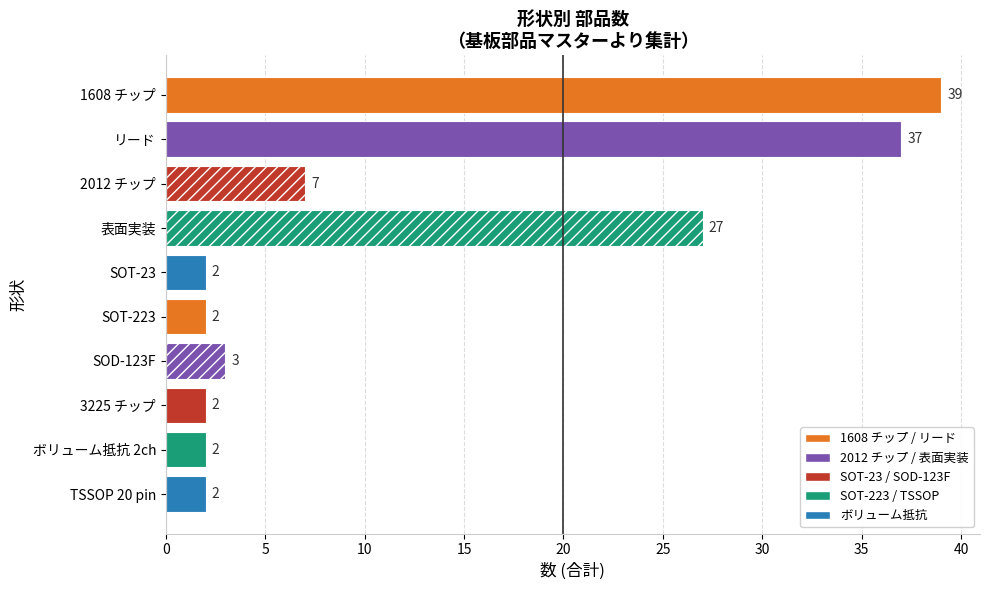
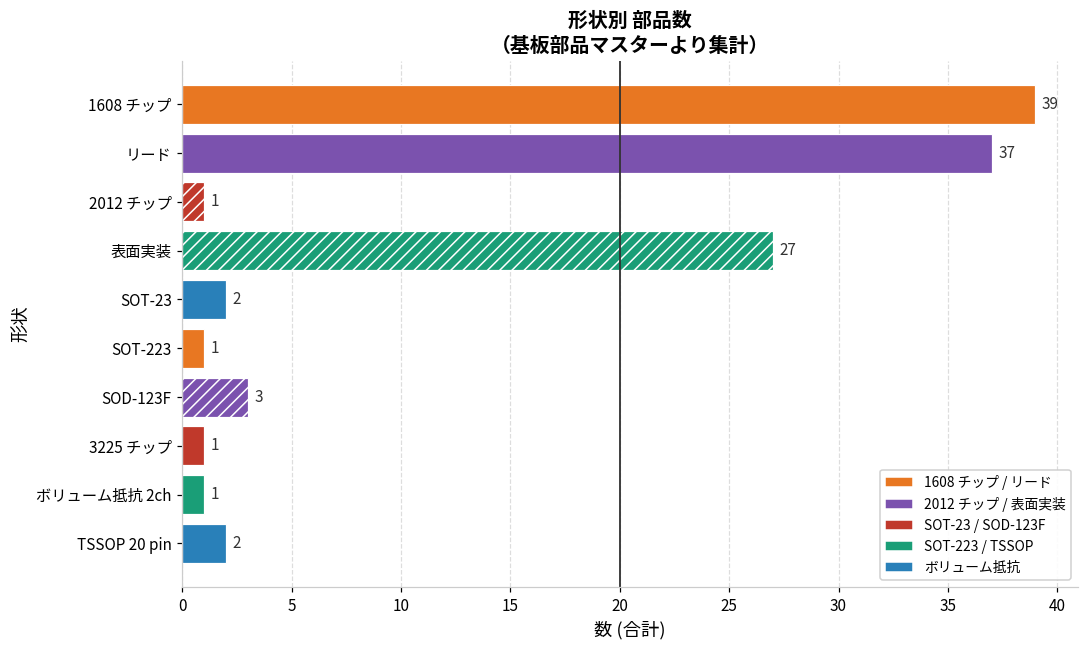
  {
    "1608 チップ": 39,
    "リード": 37,
-   "2012 チップ": 7,
+   "2012 チップ": 1,
    "表面実装": 27,
    "SOT-23": 2,
-   "SOT-223": 2,
+   "SOT-223": 1,
    "SOD-123F": 3,
-   "3225 チップ": 2,
-   "ボリューム抵抗 2ch": 2,
+   "3225 チップ": 1,
+   "ボリューム抵抗 2ch": 1,
    "TSSOP 20 pin": 2
  }
